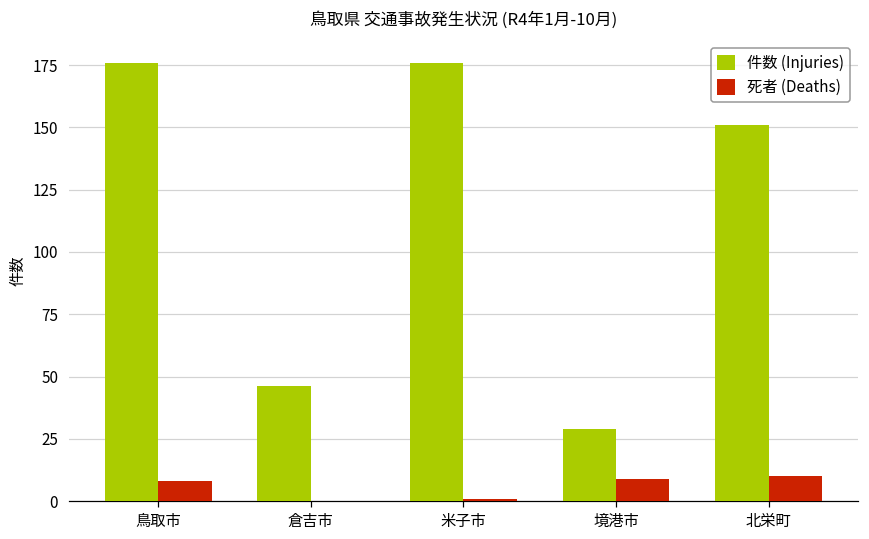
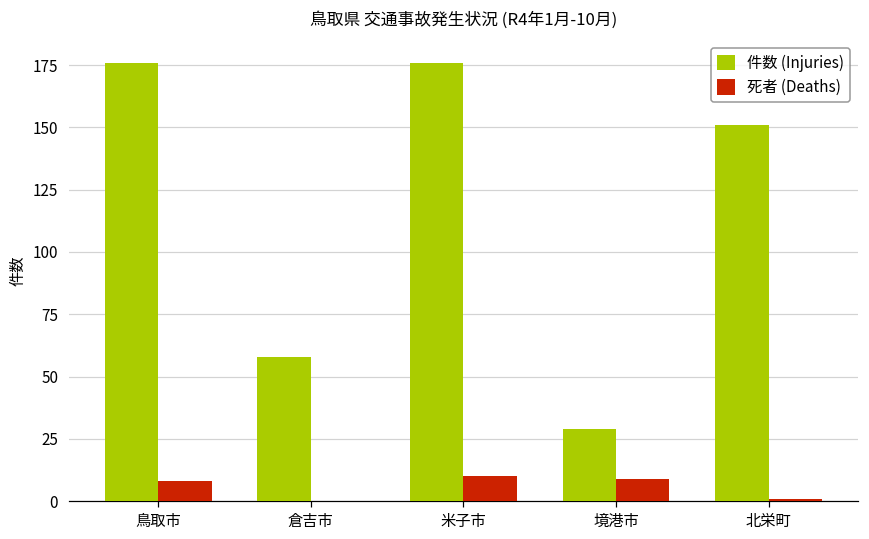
  {
    "件数 (Injuries)": {
      "鳥取市": 176,
-     "倉吉市": 46,
+     "倉吉市": 58,
      "米子市": 176,
      "境港市": 29,
      "北栄町": 151
    },
    "死者 (Deaths)": {
      "鳥取市": 8,
      "倉吉市": 0,
-     "米子市": 1,
+     "米子市": 10,
      "境港市": 9,
-     "北栄町": 10
+     "北栄町": 1
    }
  }
